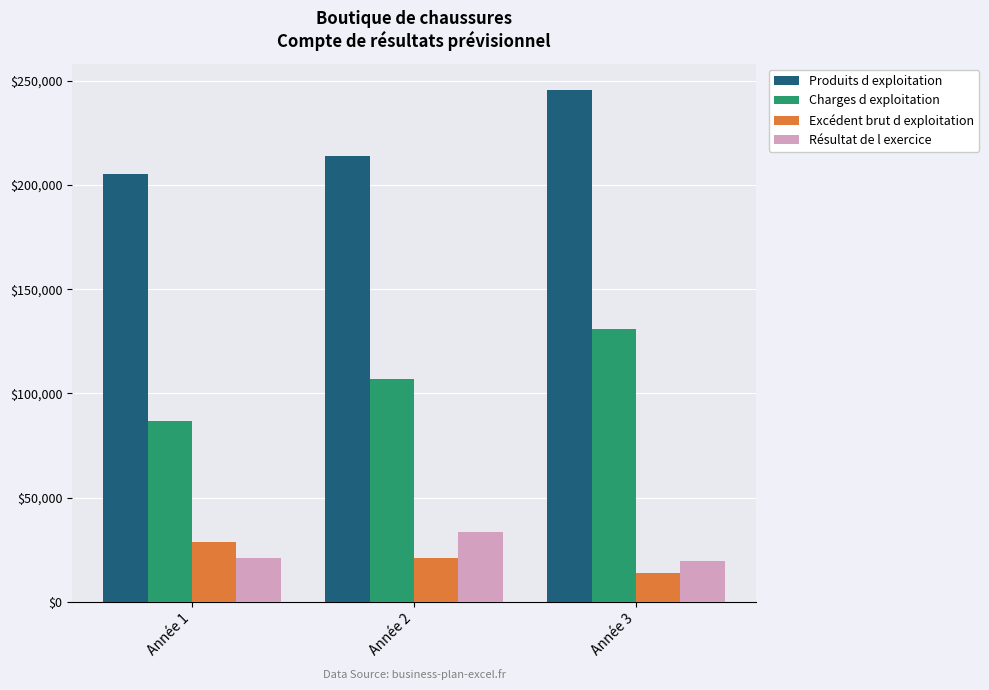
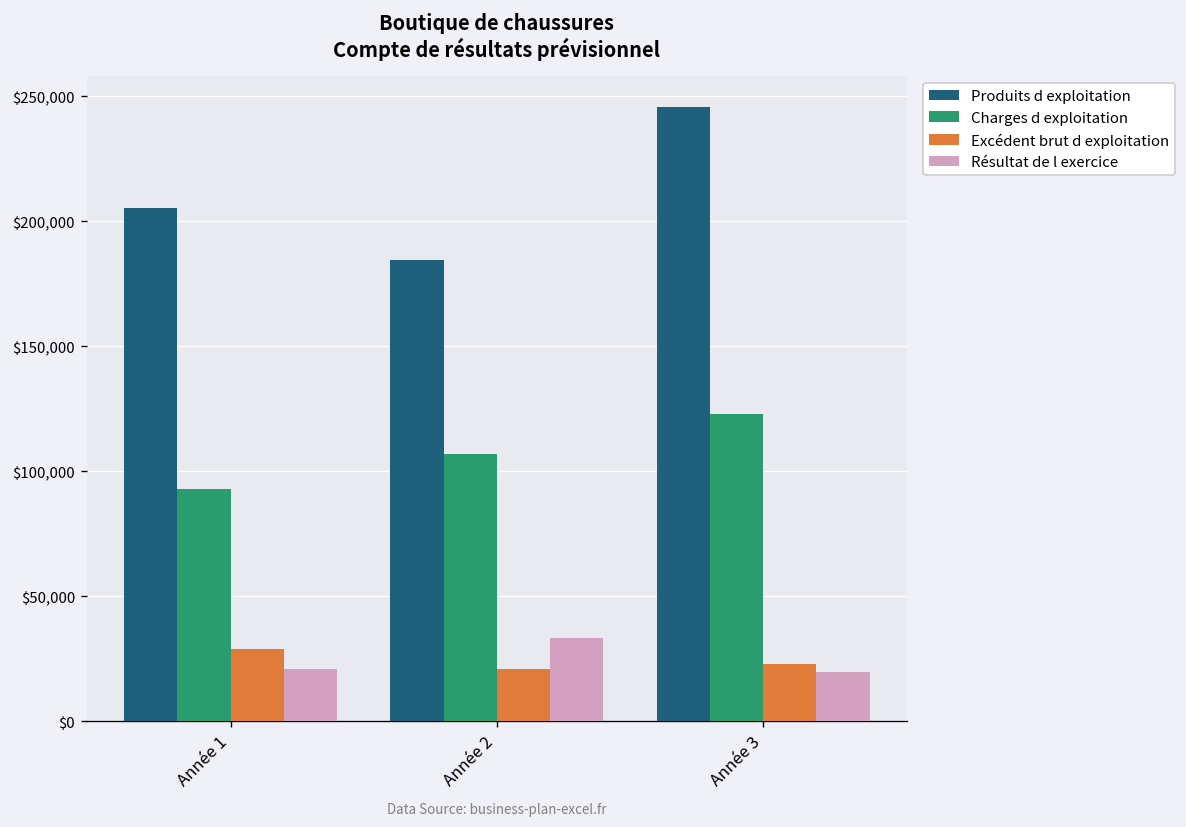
  {
    "Produits d exploitation": {
      "Année 1": "$205,000",
-     "Année 2": "$214,000",
+     "Année 2": "$184,000",
      "Année 3": "$246,000"
    },
    "Charges d exploitation": {
-     "Année 1": "$87,000",
+     "Année 1": "$93,000",
      "Année 2": "$107,000",
-     "Année 3": "$131,000"
+     "Année 3": "$123,000"
    },
    "Excédent brut d exploitation": {
      "Année 1": "$29,000",
      "Année 2": "$21,000",
-     "Année 3": "$14,000"
+     "Année 3": "$23,000"
    },
    "Résultat de l exercice": {
      "Année 1": "$21,000",
      "Année 2": "$33,000",
      "Année 3": "$20,000"
    }
  }
